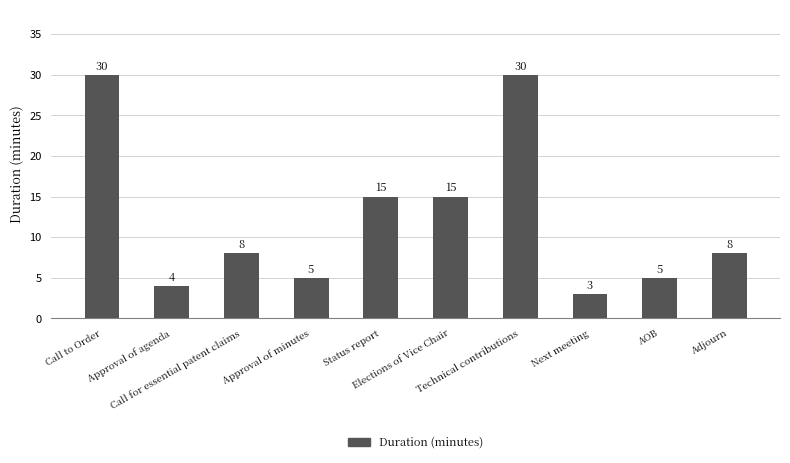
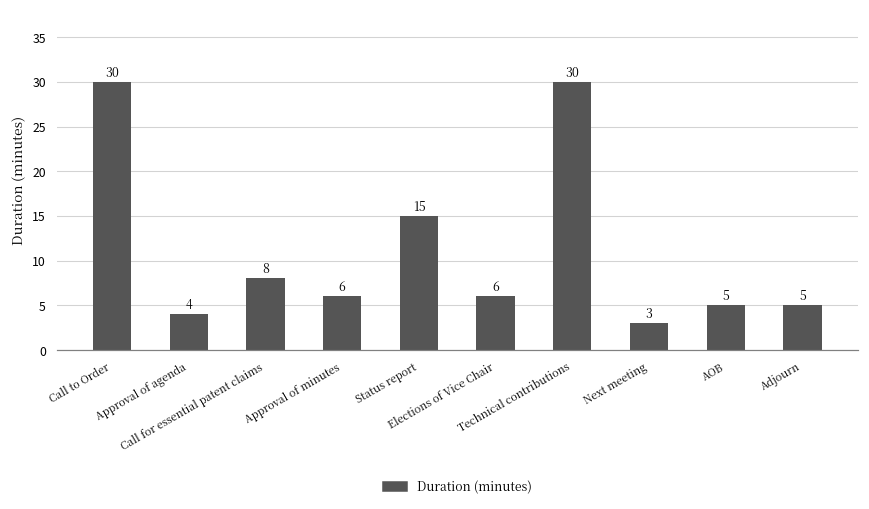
  {
    "Call to Order": 30,
    "Approval of agenda": 4,
    "Call for essential patent claims": 8,
-   "Approval of minutes": 5,
+   "Approval of minutes": 6,
    "Status report": 15,
-   "Elections of Vice Chair": 15,
+   "Elections of Vice Chair": 6,
    "Technical contributions": 30,
    "Next meeting": 3,
    "AOB": 5,
-   "Adjourn": 8
+   "Adjourn": 5
  }
